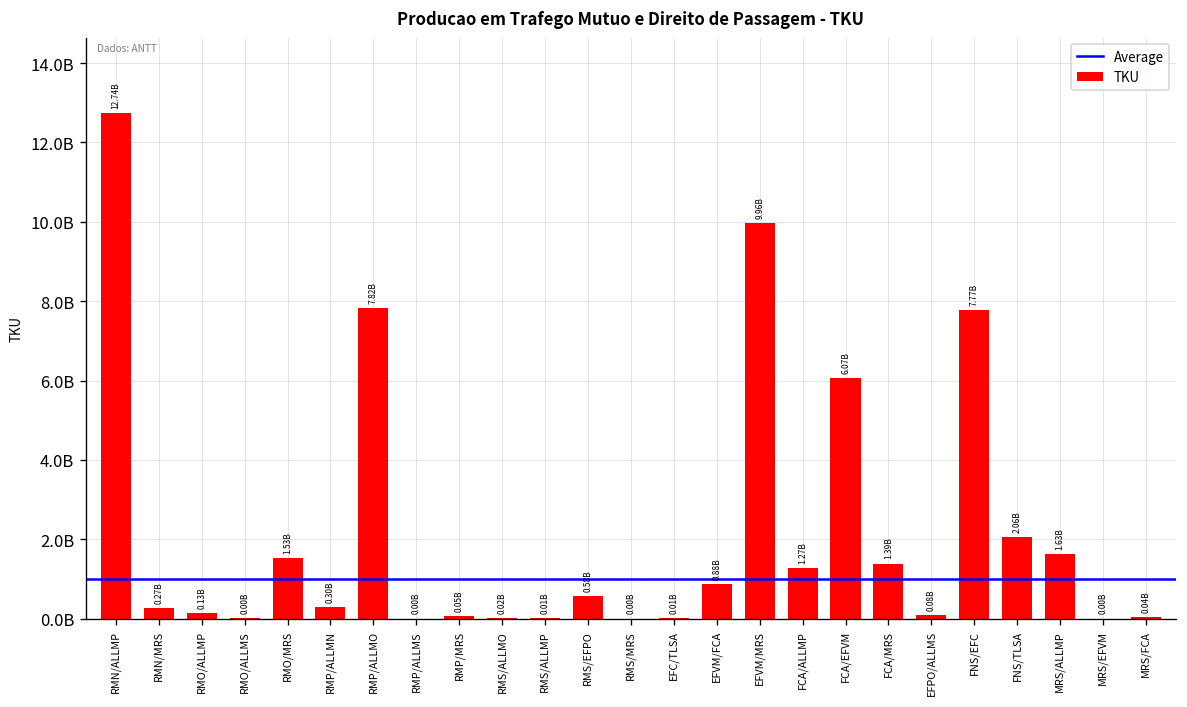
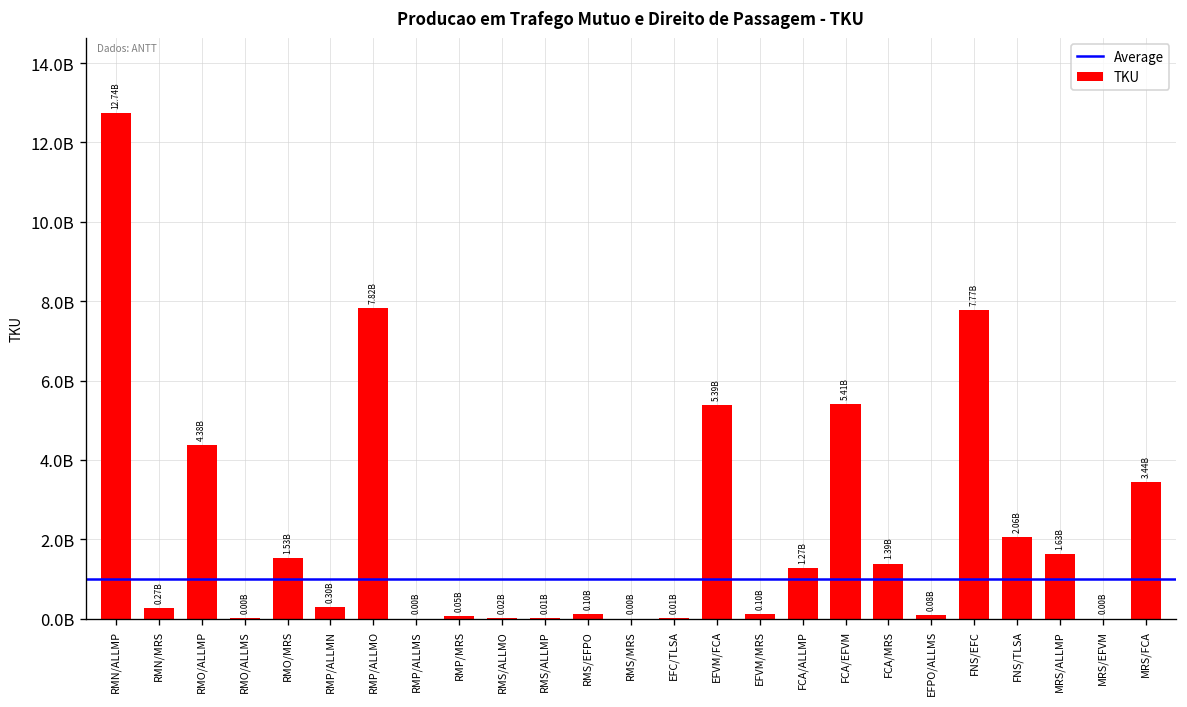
  {
    "RMN/ALLMP": "12.74B",
    "RMN/MRS": "0.27B",
-   "RMO/ALLMP": "0.13B",
+   "RMO/ALLMP": "4.38B",
    "RMO/MRS": "1.53B",
    "RMP/ALLMN": "0.30B",
    "RMP/ALLMO": "7.82B",
    "RMP/MRS": "0.05B",
    "RMS/ALLMO": "0.02B",
    "RMS/ALLMP": "0.01B",
-   "RMS/EFPO": "0.58B",
+   "RMS/EFPO": "0.10B",
    "EFC/TLSA": "0.01B",
-   "EFVM/FCA": "0.88B",
-   "EFVM/MRS": "9.96B",
+   "EFVM/FCA": "5.39B",
+   "EFVM/MRS": "0.10B",
    "FCA/ALLMP": "1.27B",
-   "FCA/EFVM": "6.07B",
+   "FCA/EFVM": "5.41B",
    "FCA/MRS": "1.39B",
    "EFPO/ALLMS": "0.08B",
    "FNS/EFC": "7.77B",
    "FNS/TLSA": "2.06B",
    "MRS/ALLMP": "1.63B",
-   "MRS/FCA": "0.04B"
+   "MRS/FCA": "3.44B"
  }
